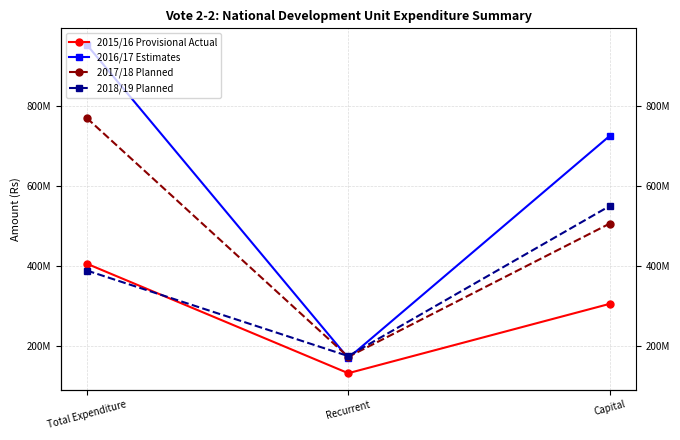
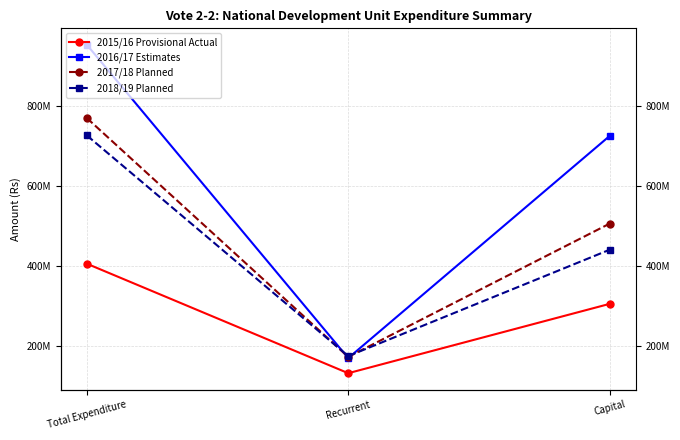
  {
    "2015/16 Provisional Actual": {
      "Total Expenditure": 410000000,
      "Recurrent": 130000000,
      "Capital": 310000000
    },
    "2016/17 Estimates": {
      "Capital": 720000000
    },
    "2017/18 Planned": {
      "Total Expenditure": 770000000,
      "Capital": 510000000
    },
    "2018/19 Planned": {
-     "Total Expenditure": 390000000,
-     "Capital": 550000000
+     "Total Expenditure": 730000000,
+     "Capital": 440000000
    }
  }
